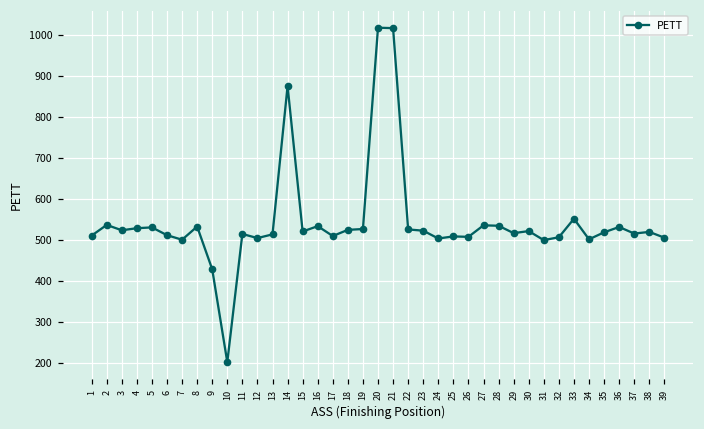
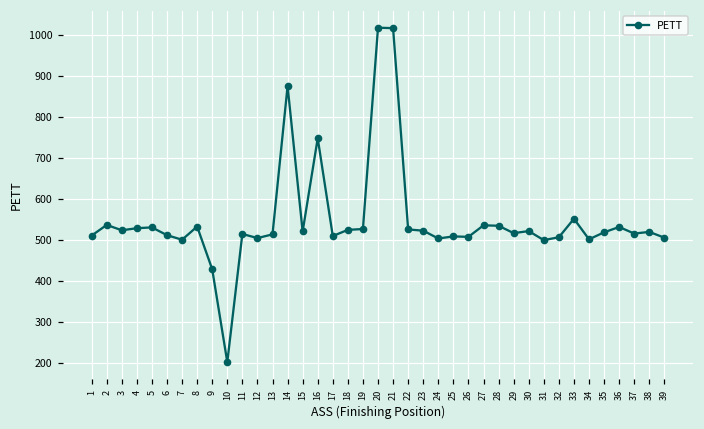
  {
    "1": 510,
    "2": 540,
    "3": 520,
    "4": 530,
    "5": 530,
    "6": 510,
    "7": 500,
    "8": 530,
    "9": 430,
    "10": 200,
    "11": 520,
    "12": 510,
    "13": 510,
    "14": 880,
    "15": 520,
-   "16": 530,
+   "16": 750,
    "17": 510,
    "18": 530,
    "19": 530,
    "20": 1020,
    "21": 1020,
    "22": 530,
    "23": 520,
    "24": 500,
    "25": 510,
    "26": 510,
    "27": 540,
    "28": 540,
    "29": 520,
    "30": 520,
    "31": 500,
    "32": 510,
    "33": 550,
    "34": 500,
    "35": 520,
    "36": 530,
    "37": 520,
    "38": 520,
    "39": 510
  }
